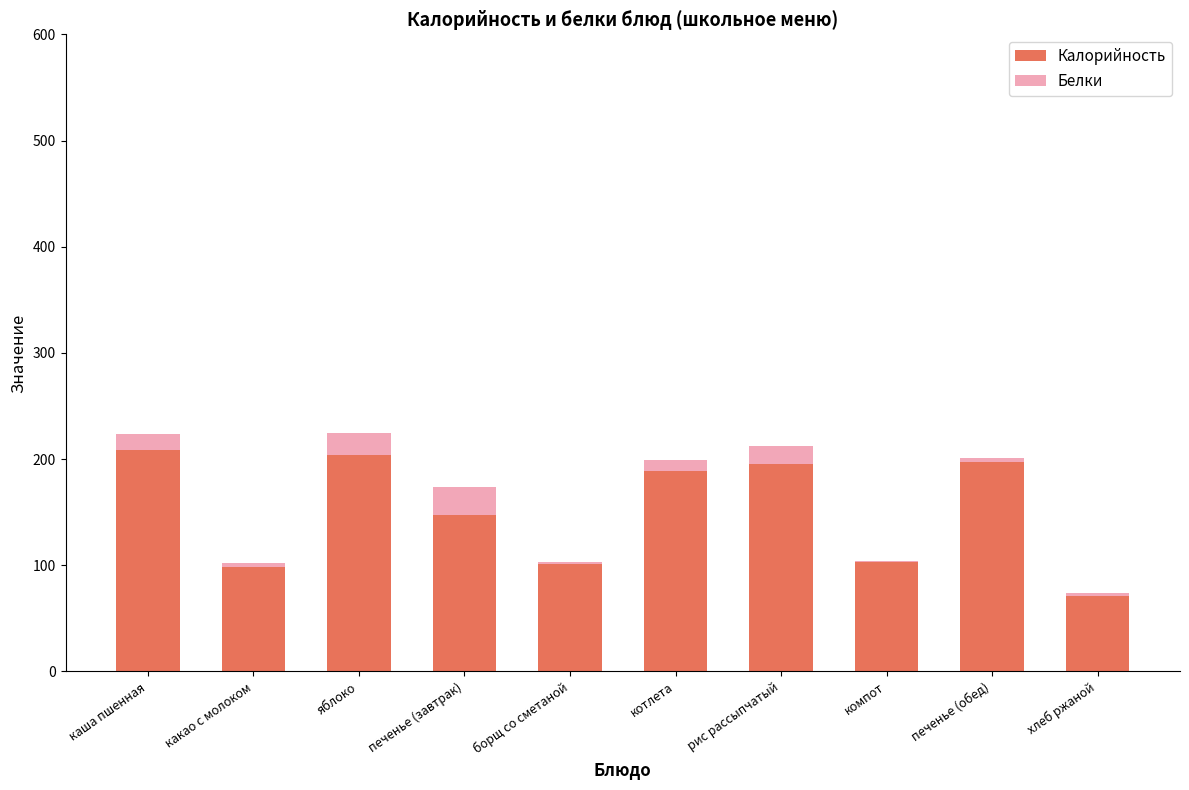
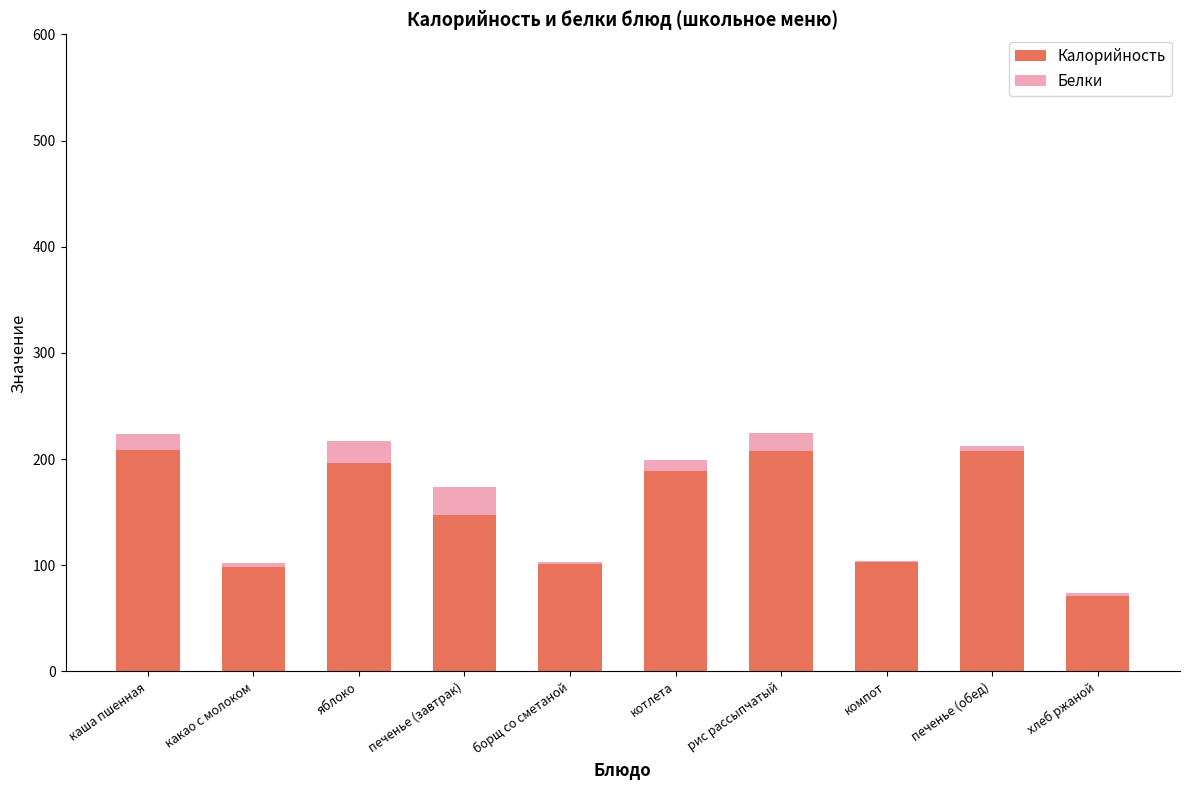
  {
    "Калорийность": {
      "каша пшенная": 209,
      "какао с молоком": 98,
-     "яблоко": 204,
+     "яблоко": 196,
      "печенье (завтрак)": 147,
      "борщ со сметаной": 101,
      "котлета": 189,
-     "рис рассыпчатый": 195,
+     "рис рассыпчатый": 208,
      "компот": 103,
-     "печенье (обед)": 197,
+     "печенье (обед)": 208,
      "хлеб ржаной": 71
    },
    "Белки": {
      "каша пшенная": 15,
      "какао с молоком": 4,
      "яблоко": 21,
      "печенье (завтрак)": 27,
      "котлета": 10,
      "рис рассыпчатый": 17,
      "печенье (обед)": 4,
      "хлеб ржаной": 3
    }
  }
